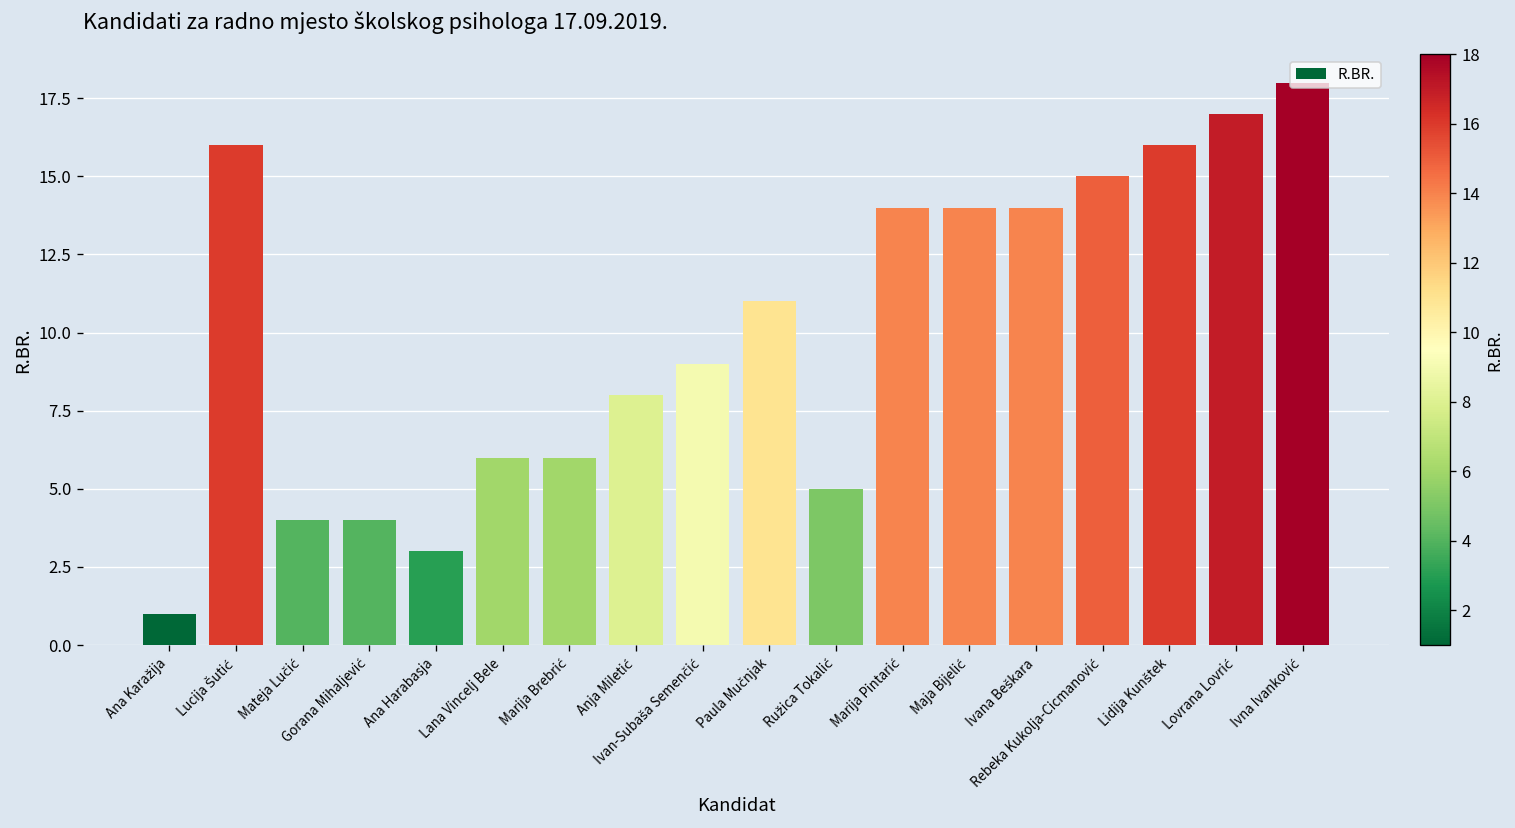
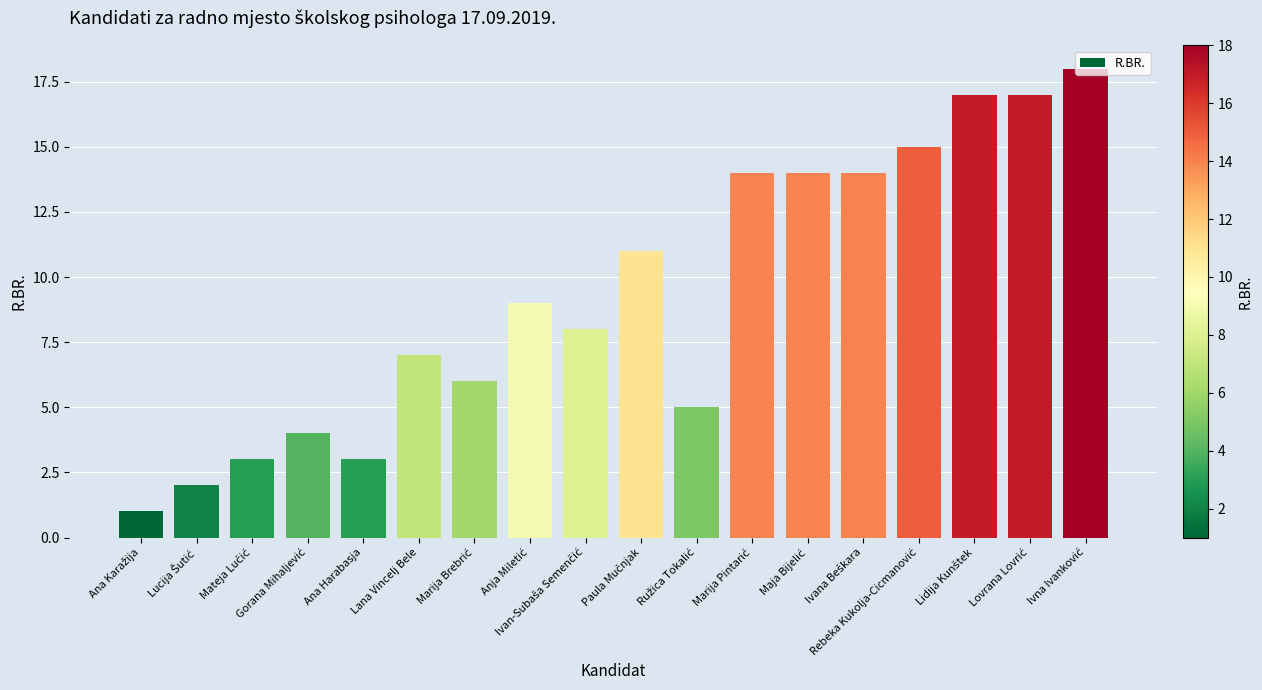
  {
    "Ana Karažija": 1,
-   "Lucija Šutić": 16,
-   "Mateja Lučić": 4,
+   "Lucija Šutić": 2,
+   "Mateja Lučić": 3,
    "Gorana Mihaljević": 4,
    "Ana Harabasja": 3,
-   "Lana Vincelj Bele": 6,
+   "Lana Vincelj Bele": 7,
    "Marija Brebrić": 6,
-   "Anja Miletić": 8,
-   "Ivan-Subaša Semenčić": 9,
+   "Anja Miletić": 9,
+   "Ivan-Subaša Semenčić": 8,
    "Paula Mučnjak": 11,
    "Ružica Tokalić": 5,
    "Marija Pintarić": 14,
    "Maja Bijelić": 14,
    "Ivana Beškara": 14,
    "Rebeka Kukolja-Cicmanović": 15,
-   "Lidija Kunštek": 16,
+   "Lidija Kunštek": 17,
    "Lovrana Lovrić": 17
  }
